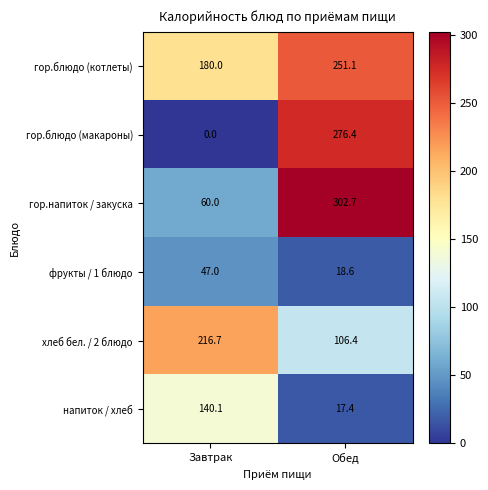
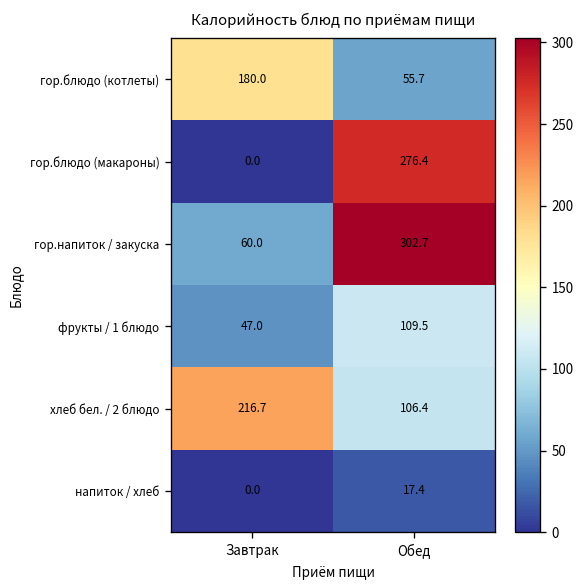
  {
    "гор.блюдо (котлеты)": {
      "Завтрак": 180.0,
-     "Обед": 251.1
+     "Обед": 55.7
    },
    "гор.блюдо (макароны)": {
      "Завтрак": 0.0,
      "Обед": 276.4
    },
    "гор.напиток / закуска": {
      "Завтрак": 60.0,
      "Обед": 302.7
    },
    "фрукты / 1 блюдо": {
      "Завтрак": 47.0,
-     "Обед": 18.6
+     "Обед": 109.5
    },
    "хлеб бел. / 2 блюдо": {
      "Завтрак": 216.7,
      "Обед": 106.4
    },
    "напиток / хлеб": {
-     "Завтрак": 140.1,
+     "Завтрак": 0.0,
      "Обед": 17.4
    }
  }
